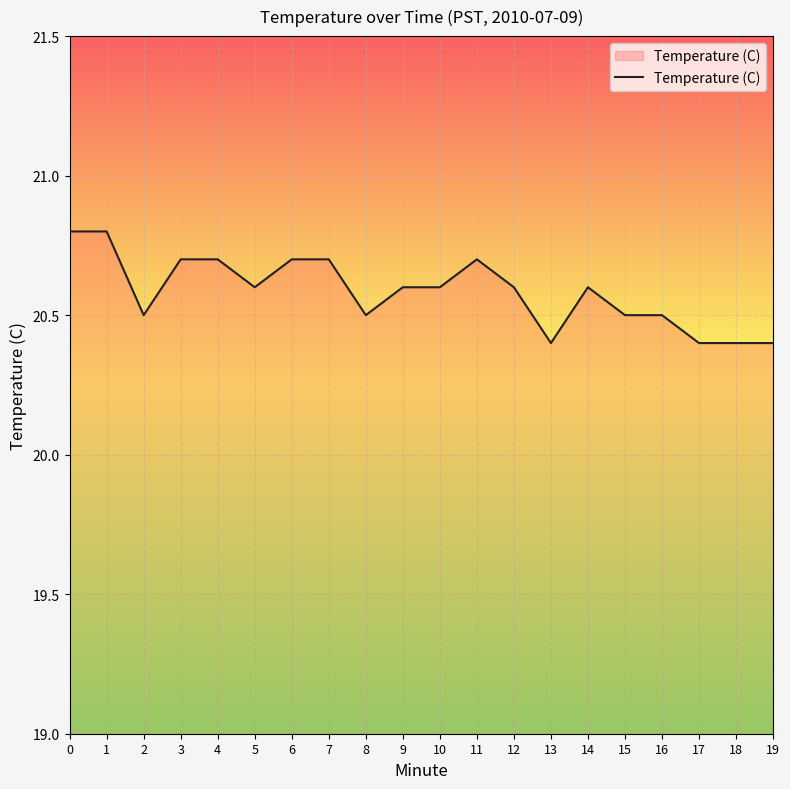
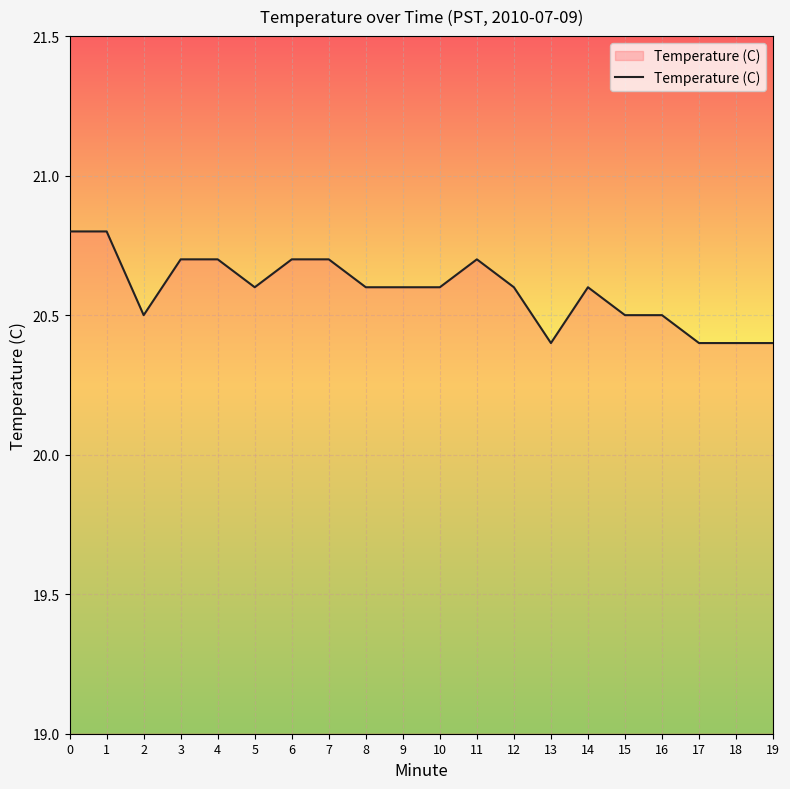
  {
    "0": 20.8,
    "1": 20.8,
    "2": 20.5,
    "3": 20.7,
    "4": 20.7,
    "5": 20.6,
    "6": 20.7,
    "7": 20.7,
-   "8": 20.5,
+   "8": 20.6,
    "9": 20.6,
    "10": 20.6,
    "11": 20.7,
    "12": 20.6,
    "13": 20.4,
    "14": 20.6,
    "15": 20.5,
    "16": 20.5,
    "17": 20.4,
    "18": 20.4,
    "19": 20.4
  }
